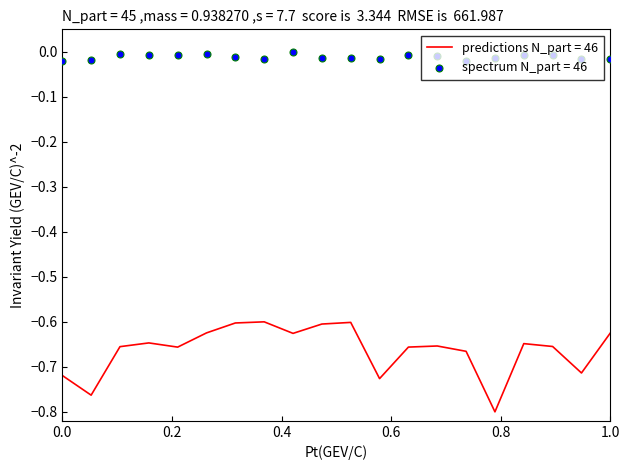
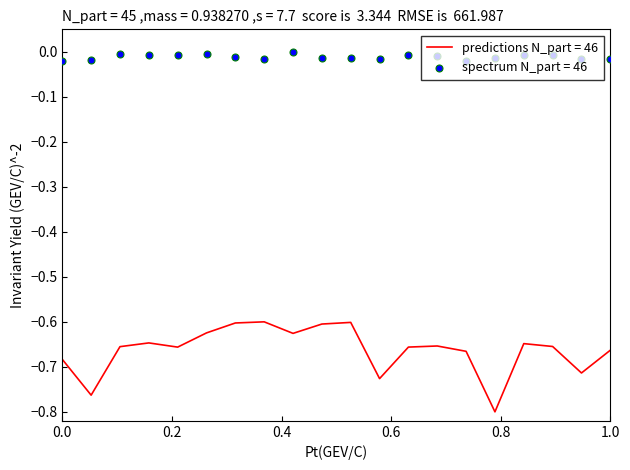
  {
    "predictions N_part = 46": {
-     "0.0": -0.72,
-     "1.0": -0.62
+     "0.0": -0.68,
+     "1.0": -0.66
    }
  }
